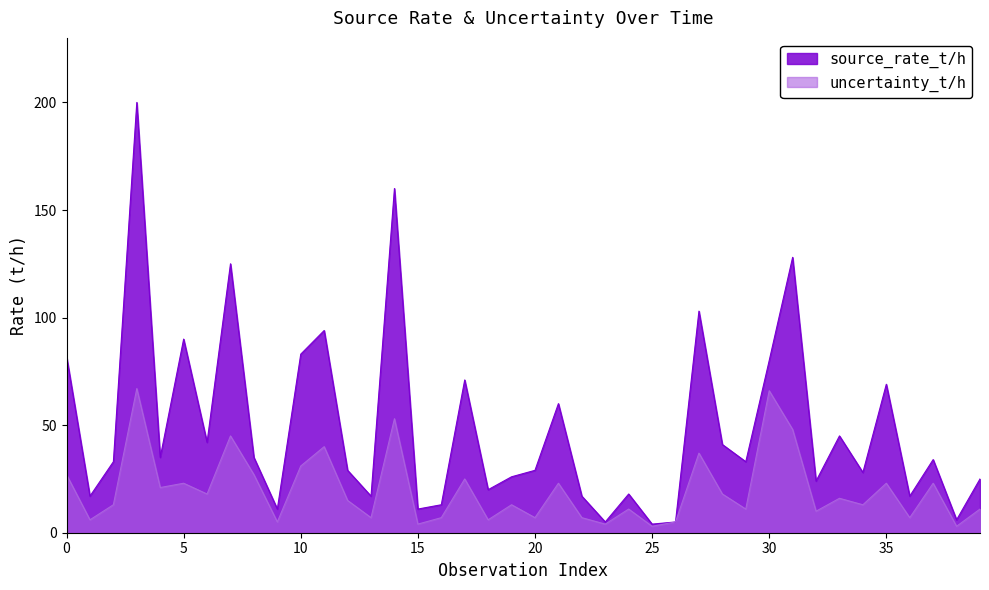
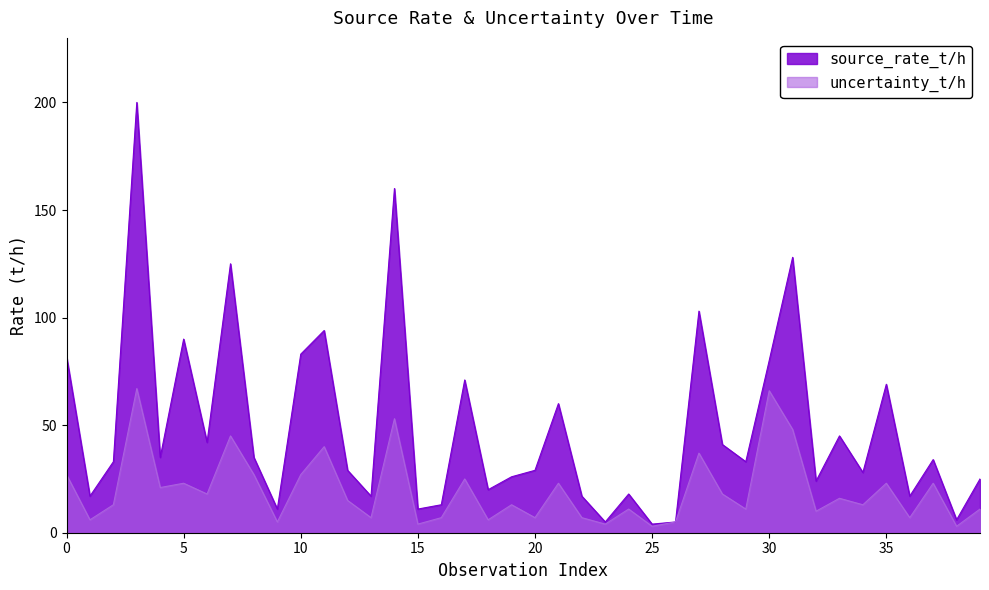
  {
    "source_rate_t/h": {
      "0": 82,
      "5": 90,
      "10": 83,
      "15": 11,
      "20": 29,
      "30": 80,
      "35": 69
    },
    "uncertainty_t/h": {
      "0": 27,
      "5": 23,
-     "10": 31,
+     "10": 27,
      "15": 4,
      "20": 7,
      "30": 66,
      "35": 23
    }
  }
